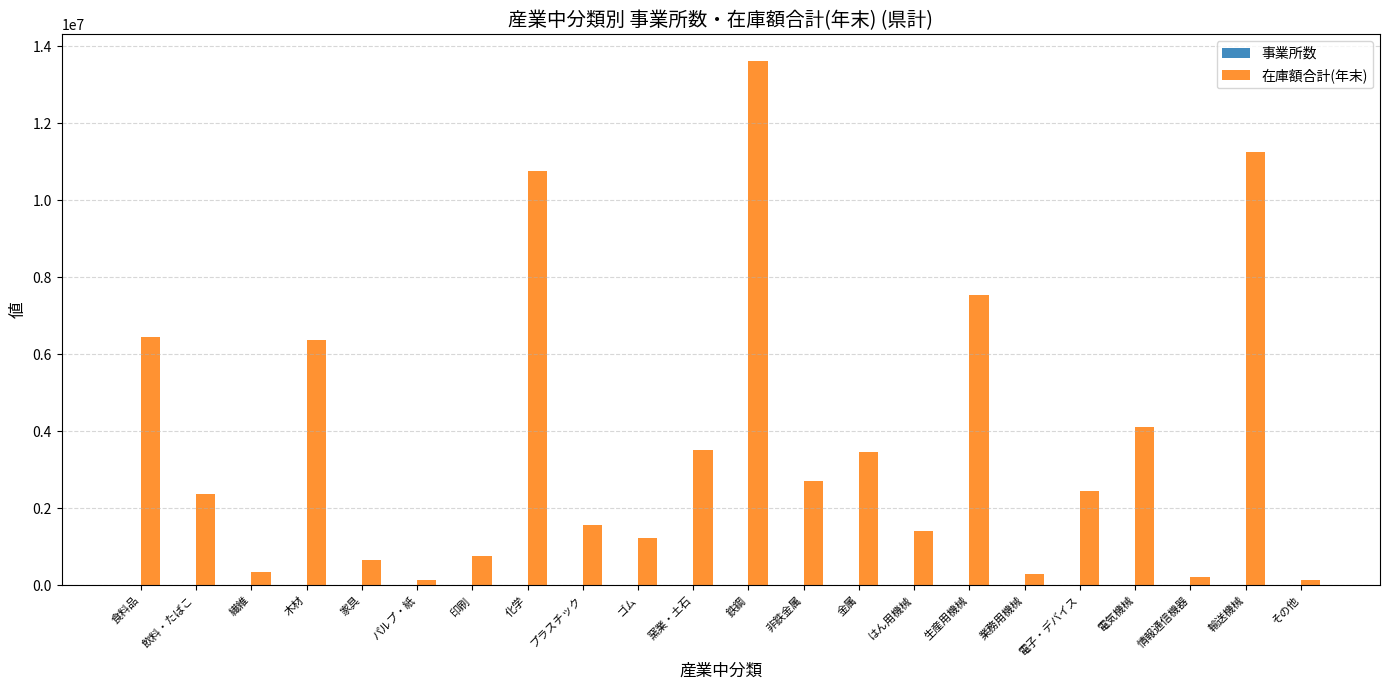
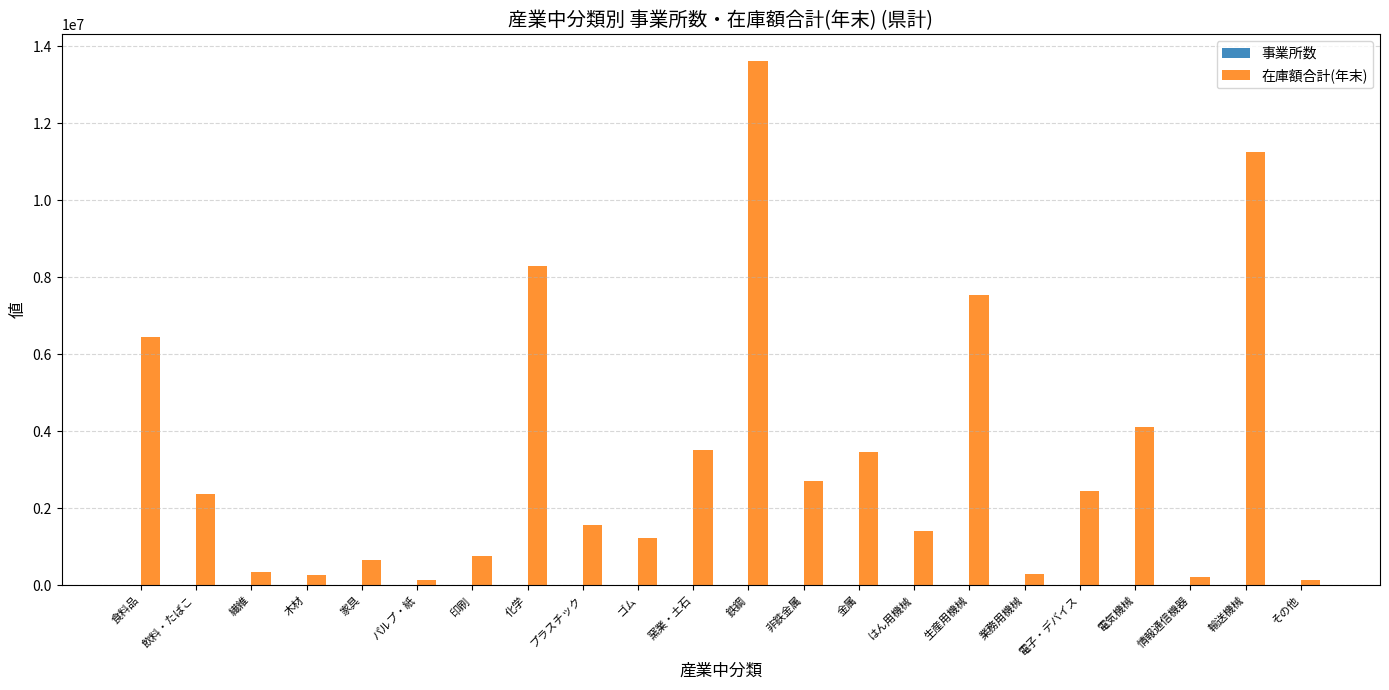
  {
    "在庫額合計(年末)": {
      "食料品": 6400000,
      "飲料・たばこ": 2400000,
      "繊維": 300000,
-     "木材": 6400000,
+     "木材": 300000,
      "家具": 600000,
      "パルプ・紙": 100000,
      "印刷": 800000,
-     "化学": 10800000,
+     "化学": 8300000,
      "プラスチック": 1600000,
      "ゴム": 1200000,
      "窯業・土石": 3500000,
      "鉄鋼": 13600000,
      "非鉄金属": 2700000,
      "金属": 3500000,
      "はん用機械": 1400000,
      "生産用機械": 7500000,
      "業務用機械": 300000,
      "電子・デバイス": 2500000,
      "電気機械": 4100000,
      "情報通信機器": 200000,
      "輸送機械": 11300000,
      "その他": 100000
    }
  }
